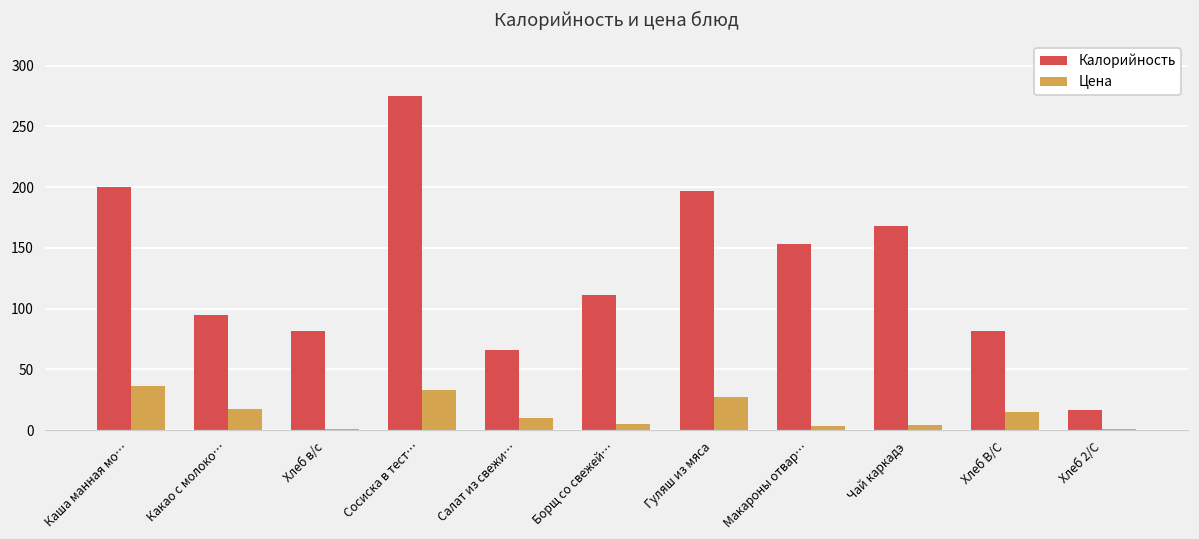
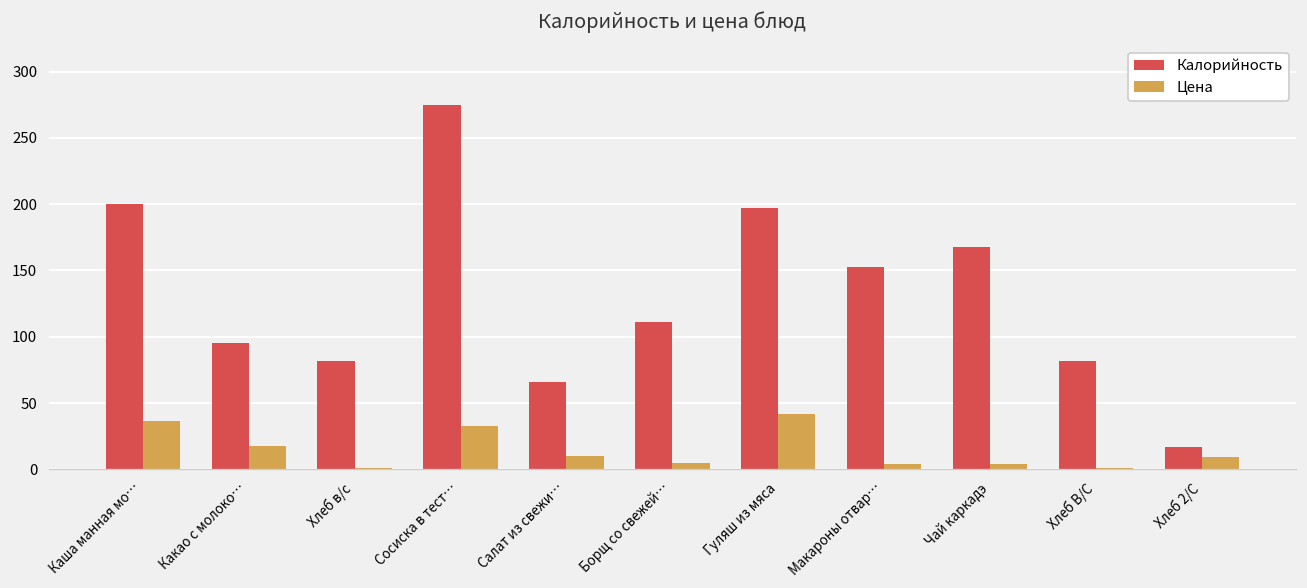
  {
    "Калорийность": {
      "Каша манная мо…": 200,
      "Какао с молоко…": 95,
      "Хлеб в/с": 82,
      "Сосиска в тест…": 275,
      "Салат из свежи…": 66,
      "Борщ со свежей…": 111,
      "Гуляш из мяса": 197,
      "Макароны отвар…": 153,
      "Чай каркадэ": 168,
      "Хлеб В/С": 82,
      "Хлеб 2/С": 17
    },
    "Цена": {
      "Каша манная мо…": 36,
      "Какао с молоко…": 18,
      "Сосиска в тест…": 33,
      "Салат из свежи…": 10,
      "Борщ со свежей…": 5,
-     "Гуляш из мяса": 27,
+     "Гуляш из мяса": 42,
      "Макароны отвар…": 4,
      "Чай каркадэ": 4,
-     "Хлеб В/С": 15,
-     "Хлеб 2/С": 1
+     "Хлеб В/С": 1,
+     "Хлеб 2/С": 9
    }
  }
